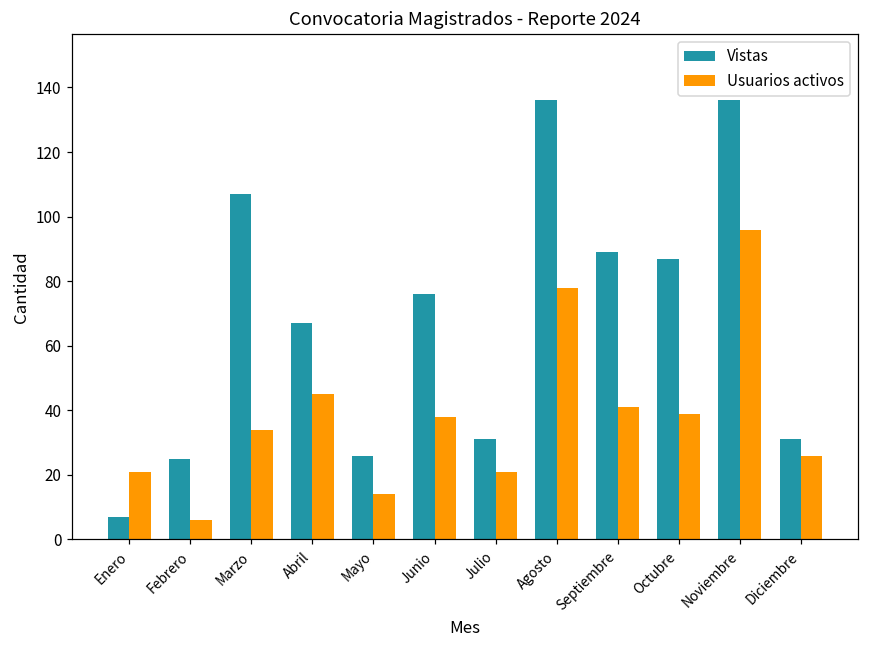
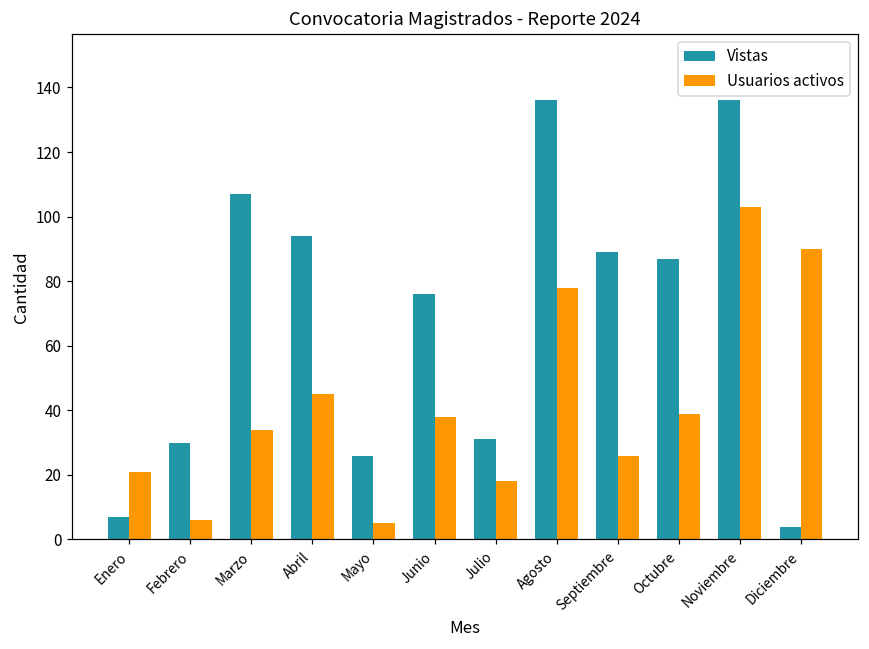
  {
    "Vistas": {
      "Enero": 7,
-     "Febrero": 25,
+     "Febrero": 30,
      "Marzo": 107,
-     "Abril": 67,
+     "Abril": 94,
      "Mayo": 26,
      "Junio": 76,
      "Julio": 31,
      "Agosto": 136,
      "Septiembre": 89,
      "Octubre": 87,
      "Noviembre": 136,
-     "Diciembre": 31
+     "Diciembre": 4
    },
    "Usuarios activos": {
      "Enero": 21,
      "Febrero": 6,
      "Marzo": 34,
      "Abril": 45,
-     "Mayo": 14,
+     "Mayo": 5,
      "Junio": 38,
-     "Julio": 21,
+     "Julio": 18,
      "Agosto": 78,
-     "Septiembre": 41,
+     "Septiembre": 26,
      "Octubre": 39,
-     "Noviembre": 96,
-     "Diciembre": 26
+     "Noviembre": 103,
+     "Diciembre": 90
    }
  }
